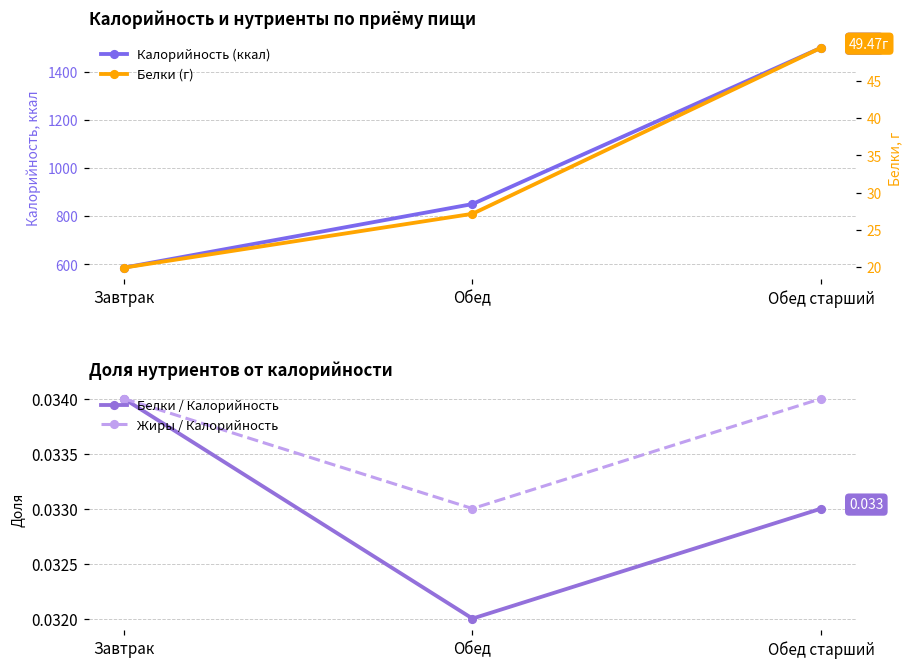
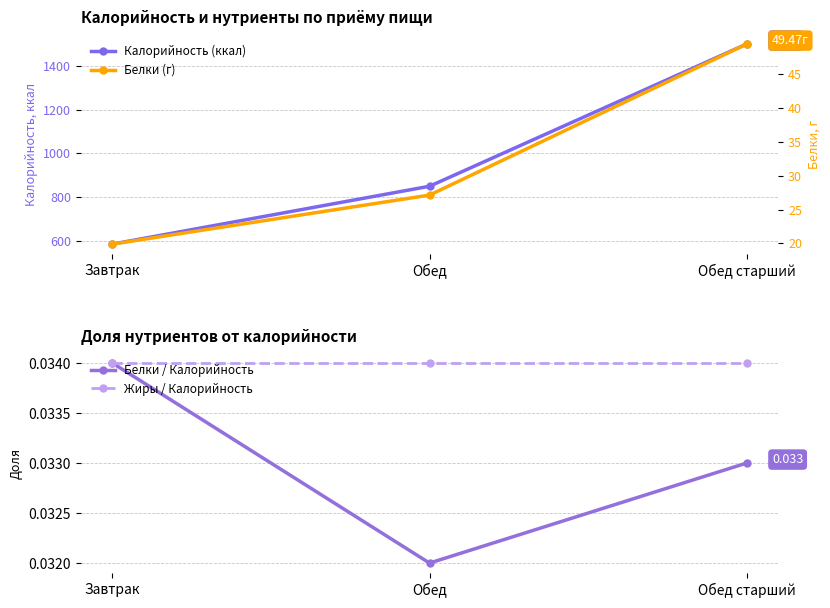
  {
    "Доля нутриентов от калорийности": {
      "Белки / Калорийность": {
        "Обед": 0.032,
        "Обед старший": 0.033
      },
      "Жиры / Калорийность": {
-       "Обед": 0.033,
+       "Обед": 0.034,
        "Обед старший": 0.034
      }
    }
  }
